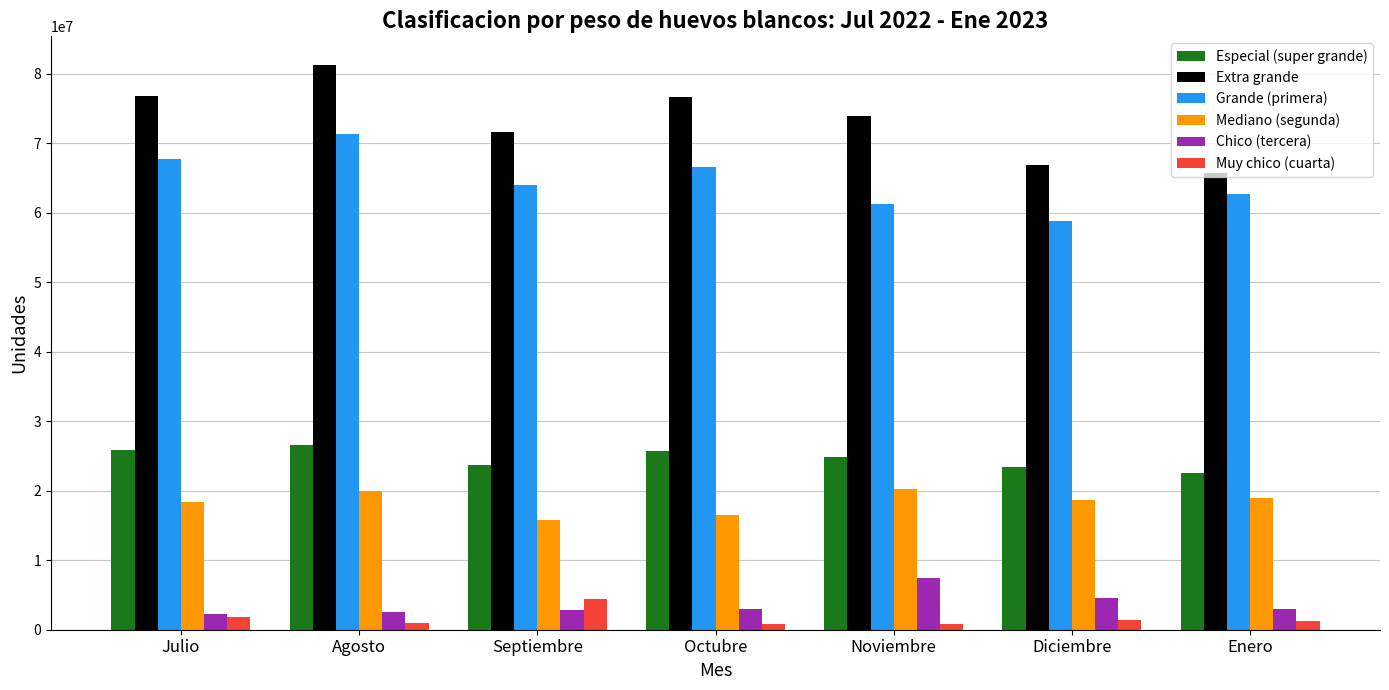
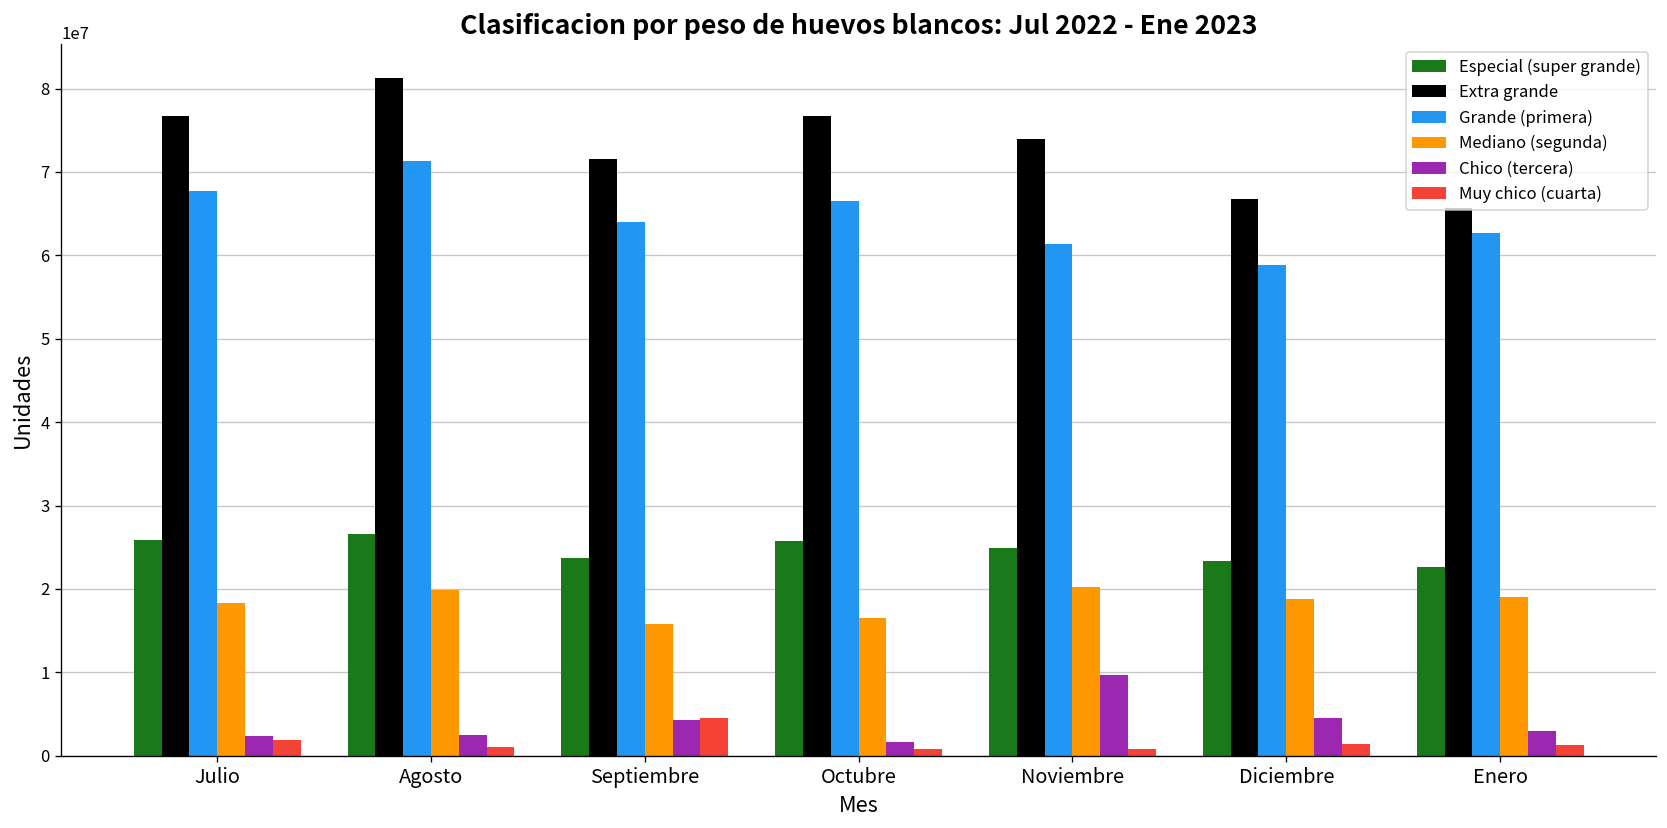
  {
    "Especial (super grande)": {
      "Julio": 26000000,
      "Agosto": 27000000,
      "Septiembre": 24000000,
      "Octubre": 26000000,
      "Noviembre": 25000000,
      "Diciembre": 23000000,
      "Enero": 23000000
    },
    "Extra grande": {
      "Julio": 77000000,
      "Agosto": 81000000,
      "Septiembre": 72000000,
      "Octubre": 77000000,
      "Noviembre": 74000000,
      "Diciembre": 67000000
    },
    "Grande (primera)": {
      "Julio": 68000000,
      "Agosto": 71000000,
      "Septiembre": 64000000,
      "Octubre": 67000000,
      "Noviembre": 61000000,
      "Diciembre": 59000000,
      "Enero": 63000000
    },
    "Mediano (segunda)": {
      "Julio": 18000000,
      "Agosto": 20000000,
      "Septiembre": 16000000,
      "Octubre": 16000000,
      "Noviembre": 20000000,
      "Diciembre": 19000000,
      "Enero": 19000000
    },
    "Chico (tercera)": {
      "Julio": 2000000,
      "Agosto": 3000000,
-     "Septiembre": 3000000,
-     "Octubre": 3000000,
-     "Noviembre": 7000000,
+     "Septiembre": 4000000,
+     "Octubre": 2000000,
+     "Noviembre": 10000000,
      "Diciembre": 4000000,
      "Enero": 3000000
    },
    "Muy chico (cuarta)": {
      "Julio": 2000000,
      "Agosto": 1000000,
      "Septiembre": 4000000,
      "Octubre": 1000000,
      "Noviembre": 1000000,
      "Diciembre": 1000000,
      "Enero": 1000000
    }
  }
